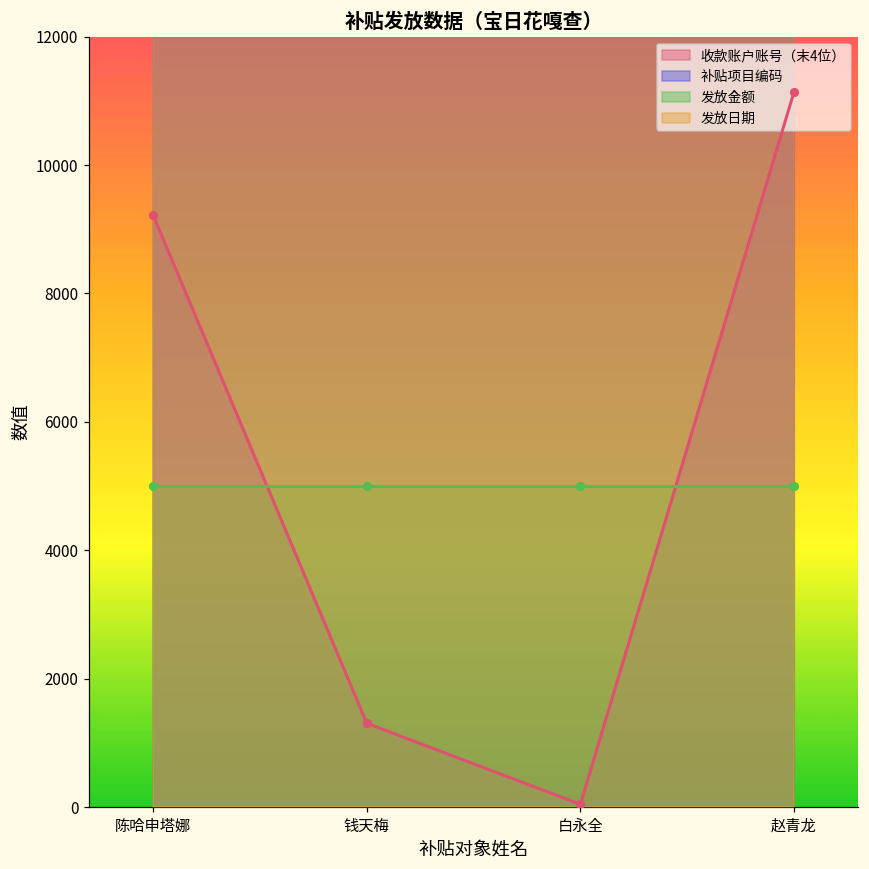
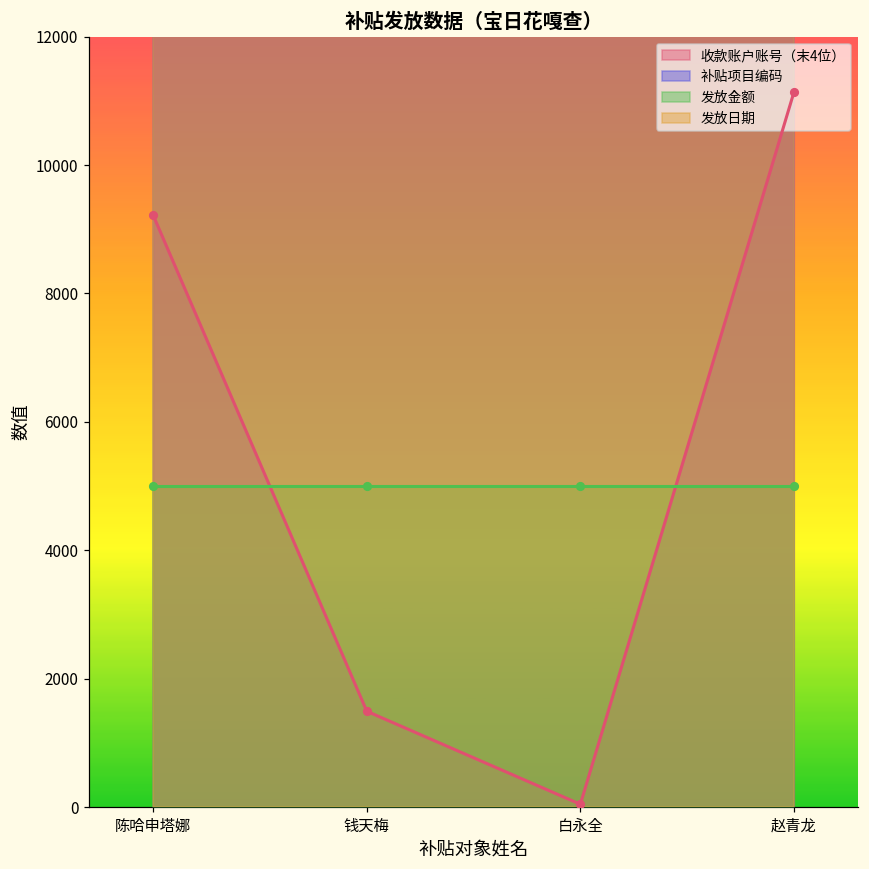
  {
    "收款账户账号（末4位）": {
      "陈哈申塔娜": 9200,
-     "钱天梅": 1300,
+     "钱天梅": 1500,
      "白永全": 0
    },
    "发放金额": {
      "陈哈申塔娜": 5000,
      "钱天梅": 5000,
      "白永全": 5000,
      "赵青龙": 5000
    }
  }
